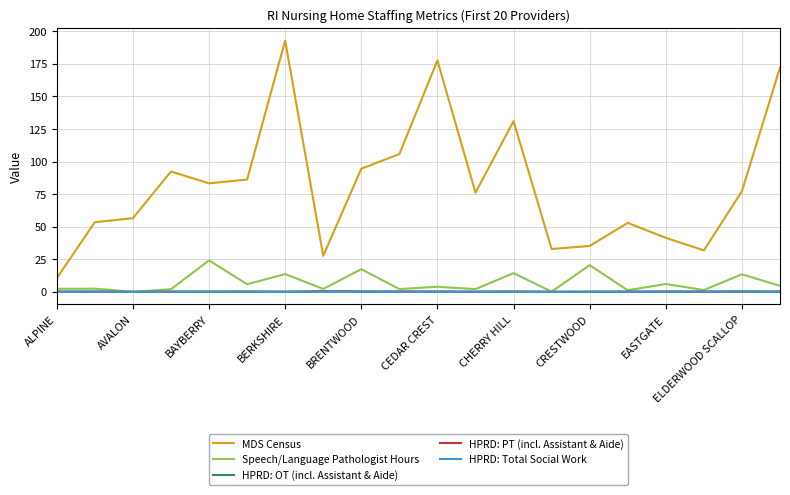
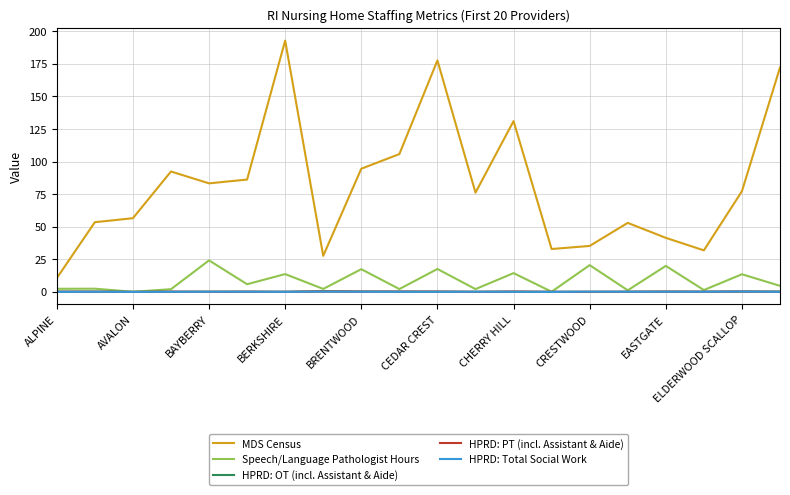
  {
    "MDS Census": {
      "ALPINE": 11,
      "AVALON": 57,
      "BAYBERRY": 83,
      "BERKSHIRE": 193,
      "BRENTWOOD": 95,
      "CEDAR CREST": 178,
      "CHERRY HILL": 131,
      "CRESTWOOD": 35,
      "EASTGATE": 41,
      "ELDERWOOD SCALLOP": 77
    },
    "Speech/Language Pathologist Hours": {
      "ALPINE": 2,
      "BAYBERRY": 24,
      "BERKSHIRE": 14,
      "BRENTWOOD": 17,
-     "CEDAR CREST": 4,
+     "CEDAR CREST": 18,
      "CHERRY HILL": 14,
      "CRESTWOOD": 21,
-     "EASTGATE": 6,
+     "EASTGATE": 20,
      "ELDERWOOD SCALLOP": 14
    },
    "HPRD: Total Social Work": {
      "ALPINE": 0,
      "BAYBERRY": 0,
      "BERKSHIRE": 0,
      "BRENTWOOD": 0,
      "CEDAR CREST": 0,
      "CHERRY HILL": 0,
      "CRESTWOOD": 0,
      "EASTGATE": 0,
      "ELDERWOOD SCALLOP": 0
    }
  }
